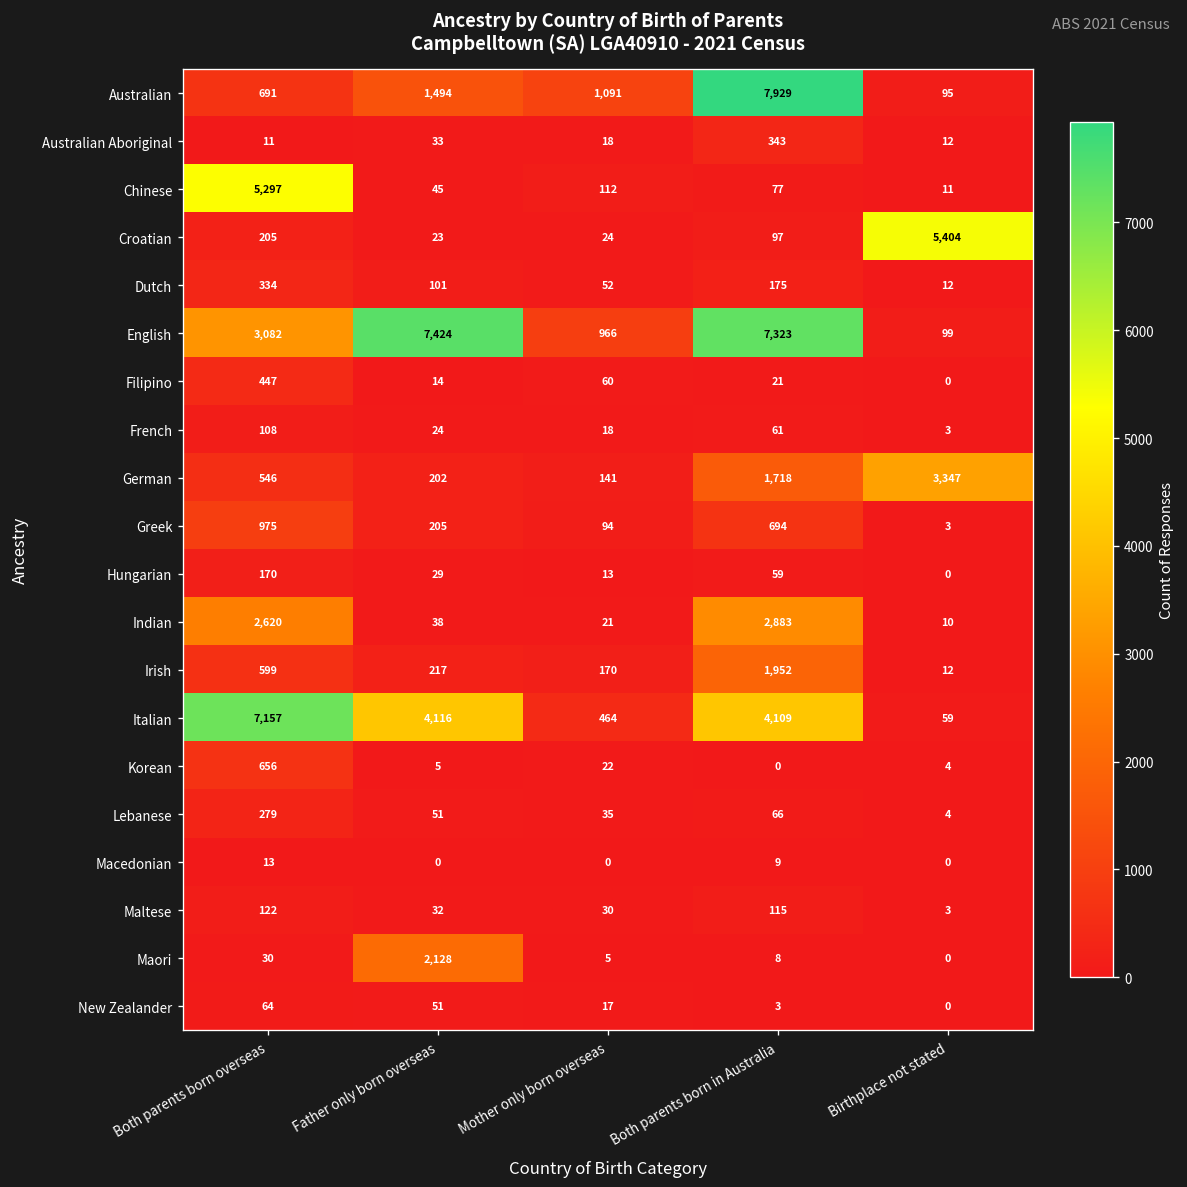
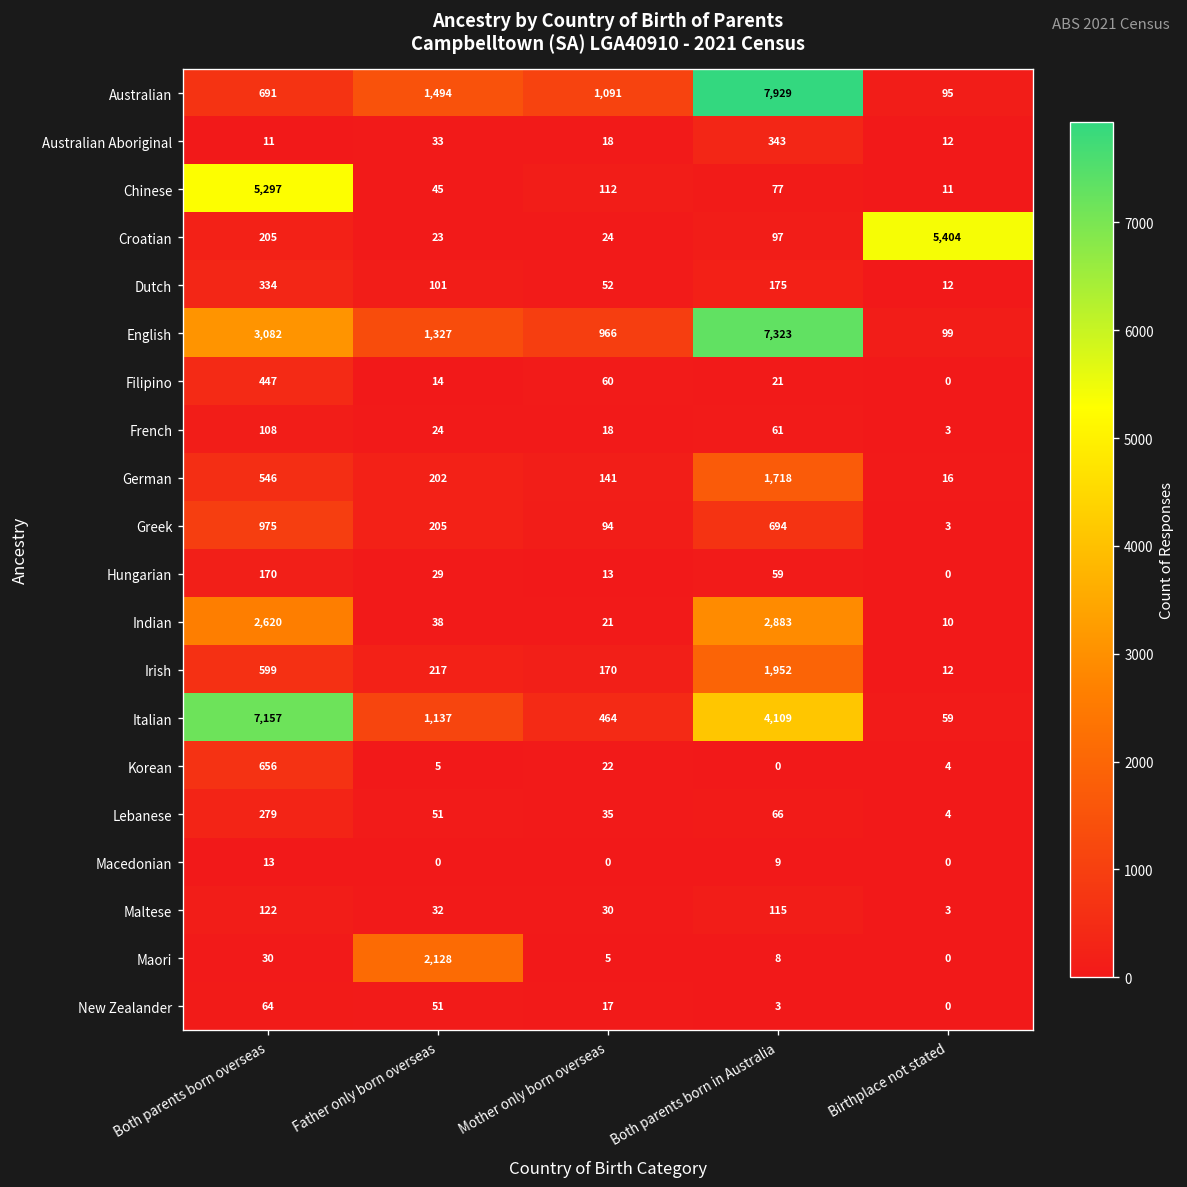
  {
    "Australian": {
      "Both parents born overseas": "691",
      "Father only born overseas": "1,494",
      "Mother only born overseas": "1,091",
      "Both parents born in Australia": "7,929",
      "Birthplace not stated": "95"
    },
    "Australian Aboriginal": {
      "Both parents born overseas": "11",
      "Father only born overseas": "33",
      "Mother only born overseas": "18",
      "Both parents born in Australia": "343",
      "Birthplace not stated": "12"
    },
    "Chinese": {
      "Both parents born overseas": "5,297",
      "Father only born overseas": "45",
      "Mother only born overseas": "112",
      "Both parents born in Australia": "77",
      "Birthplace not stated": "11"
    },
    "Croatian": {
      "Both parents born overseas": "205",
      "Father only born overseas": "23",
      "Mother only born overseas": "24",
      "Both parents born in Australia": "97",
      "Birthplace not stated": "5,404"
    },
    "Dutch": {
      "Both parents born overseas": "334",
      "Father only born overseas": "101",
      "Mother only born overseas": "52",
      "Both parents born in Australia": "175",
      "Birthplace not stated": "12"
    },
    "English": {
      "Both parents born overseas": "3,082",
-     "Father only born overseas": "7,424",
+     "Father only born overseas": "1,327",
      "Mother only born overseas": "966",
      "Both parents born in Australia": "7,323",
      "Birthplace not stated": "99"
    },
    "Filipino": {
      "Both parents born overseas": "447",
      "Father only born overseas": "14",
      "Mother only born overseas": "60",
      "Both parents born in Australia": "21",
      "Birthplace not stated": "0"
    },
    "French": {
      "Both parents born overseas": "108",
      "Father only born overseas": "24",
      "Mother only born overseas": "18",
      "Both parents born in Australia": "61",
      "Birthplace not stated": "3"
    },
    "German": {
      "Both parents born overseas": "546",
      "Father only born overseas": "202",
      "Mother only born overseas": "141",
      "Both parents born in Australia": "1,718",
-     "Birthplace not stated": "3,347"
+     "Birthplace not stated": "16"
    },
    "Greek": {
      "Both parents born overseas": "975",
      "Father only born overseas": "205",
      "Mother only born overseas": "94",
      "Both parents born in Australia": "694",
      "Birthplace not stated": "3"
    },
    "Hungarian": {
      "Both parents born overseas": "170",
      "Father only born overseas": "29",
      "Mother only born overseas": "13",
      "Both parents born in Australia": "59",
      "Birthplace not stated": "0"
    },
    "Indian": {
      "Both parents born overseas": "2,620",
      "Father only born overseas": "38",
      "Mother only born overseas": "21",
      "Both parents born in Australia": "2,883",
      "Birthplace not stated": "10"
    },
    "Irish": {
      "Both parents born overseas": "599",
      "Father only born overseas": "217",
      "Mother only born overseas": "170",
      "Both parents born in Australia": "1,952",
      "Birthplace not stated": "12"
    },
    "Italian": {
      "Both parents born overseas": "7,157",
-     "Father only born overseas": "4,116",
+     "Father only born overseas": "1,137",
      "Mother only born overseas": "464",
      "Both parents born in Australia": "4,109",
      "Birthplace not stated": "59"
    },
    "Korean": {
      "Both parents born overseas": "656",
      "Father only born overseas": "5",
      "Mother only born overseas": "22",
      "Both parents born in Australia": "0",
      "Birthplace not stated": "4"
    },
    "Lebanese": {
      "Both parents born overseas": "279",
      "Father only born overseas": "51",
      "Mother only born overseas": "35",
      "Both parents born in Australia": "66",
      "Birthplace not stated": "4"
    },
    "Macedonian": {
      "Both parents born overseas": "13",
      "Father only born overseas": "0",
      "Mother only born overseas": "0",
      "Both parents born in Australia": "9",
      "Birthplace not stated": "0"
    },
    "Maltese": {
      "Both parents born overseas": "122",
      "Father only born overseas": "32",
      "Mother only born overseas": "30",
      "Both parents born in Australia": "115",
      "Birthplace not stated": "3"
    },
    "Maori": {
      "Both parents born overseas": "30",
      "Father only born overseas": "2,128",
      "Mother only born overseas": "5",
      "Both parents born in Australia": "8",
      "Birthplace not stated": "0"
    },
    "New Zealander": {
      "Both parents born overseas": "64",
      "Father only born overseas": "51",
      "Mother only born overseas": "17",
      "Both parents born in Australia": "3",
      "Birthplace not stated": "0"
    }
  }
